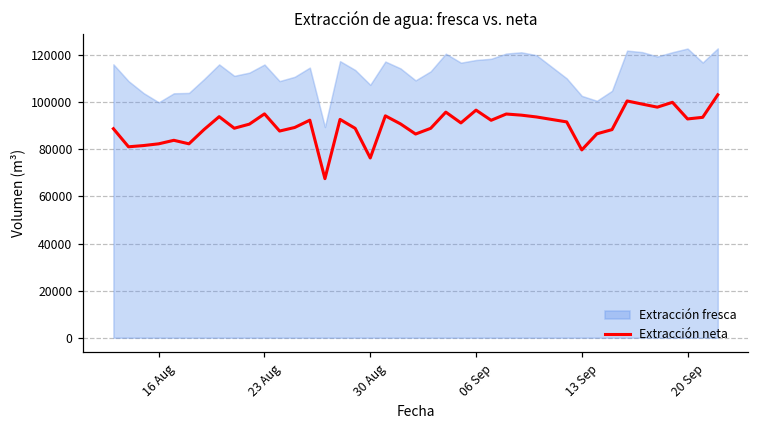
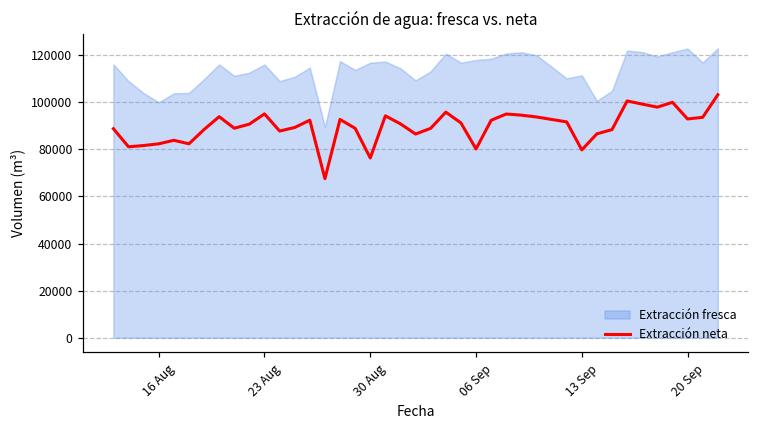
  {
    "Extracción fresca": {
      "16 Aug": 100000,
      "23 Aug": 116000,
-     "30 Aug": 107000,
+     "30 Aug": 117000,
      "06 Sep": 118000,
-     "13 Sep": 103000,
+     "13 Sep": 111000,
      "20 Sep": 123000
    },
    "Extracción neta": {
      "16 Aug": 82000,
      "23 Aug": 95000,
      "30 Aug": 76000,
-     "06 Sep": 97000,
+     "06 Sep": 80000,
      "13 Sep": 80000,
      "20 Sep": 93000
    }
  }
